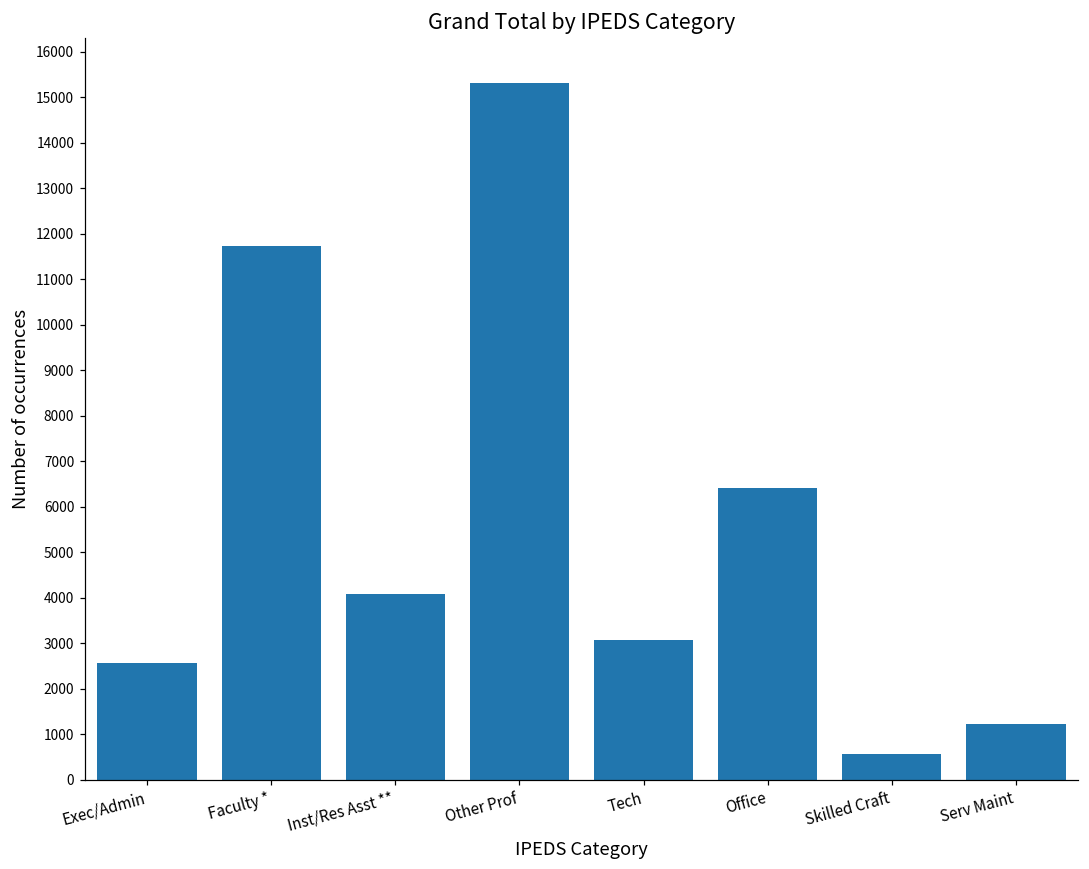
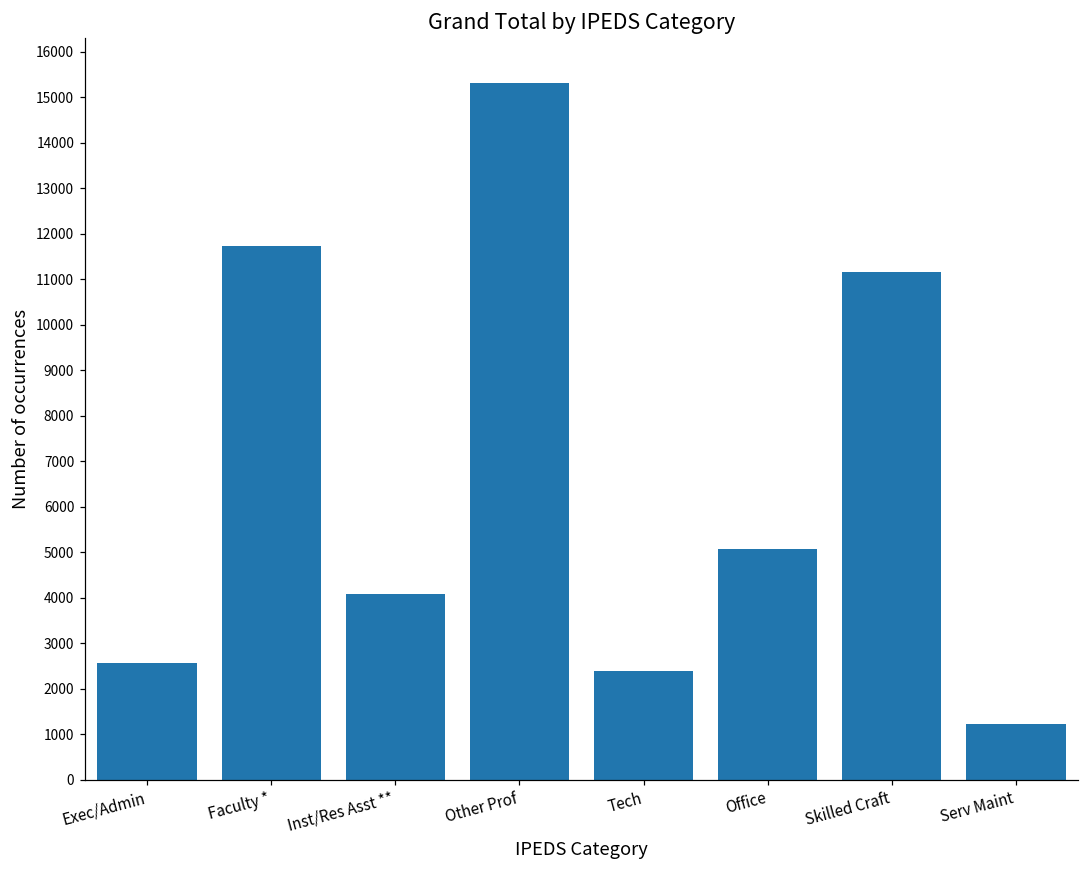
  {
    "Exec/Admin": 2600,
    "Faculty *": 11700,
    "Inst/Res Asst **": 4100,
    "Other Prof": 15300,
-   "Tech": 3100,
-   "Office": 6400,
-   "Skilled Craft": 600,
+   "Tech": 2400,
+   "Office": 5100,
+   "Skilled Craft": 11200,
    "Serv Maint": 1200
  }
